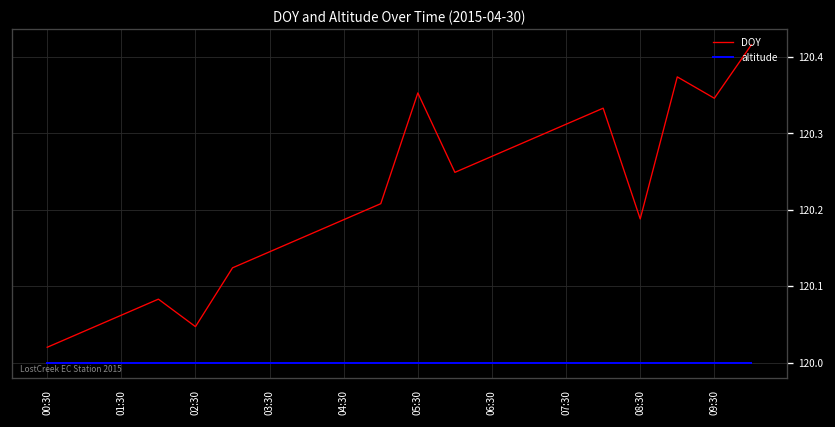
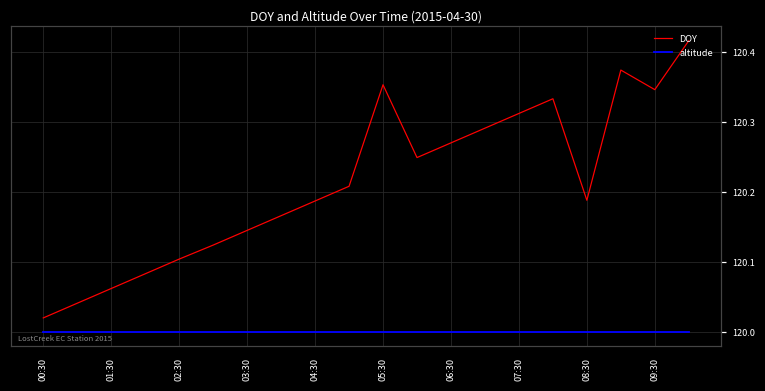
  {
    "DOY": {
      "00:30": 120.02,
      "01:30": 120.06,
-     "02:30": 120.05,
+     "02:30": 120.10,
      "03:30": 120.15,
      "04:30": 120.19,
      "05:30": 120.35,
      "06:30": 120.27,
      "07:30": 120.31,
      "08:30": 120.19,
      "09:30": 120.35
    },
    "altitude": {
      "02:30": 120.00,
      "03:30": 120.00,
      "04:30": 120.00,
      "05:30": 120.00,
      "06:30": 120.00,
      "07:30": 120.00,
      "08:30": 120.00,
      "09:30": 120.00
    }
  }
